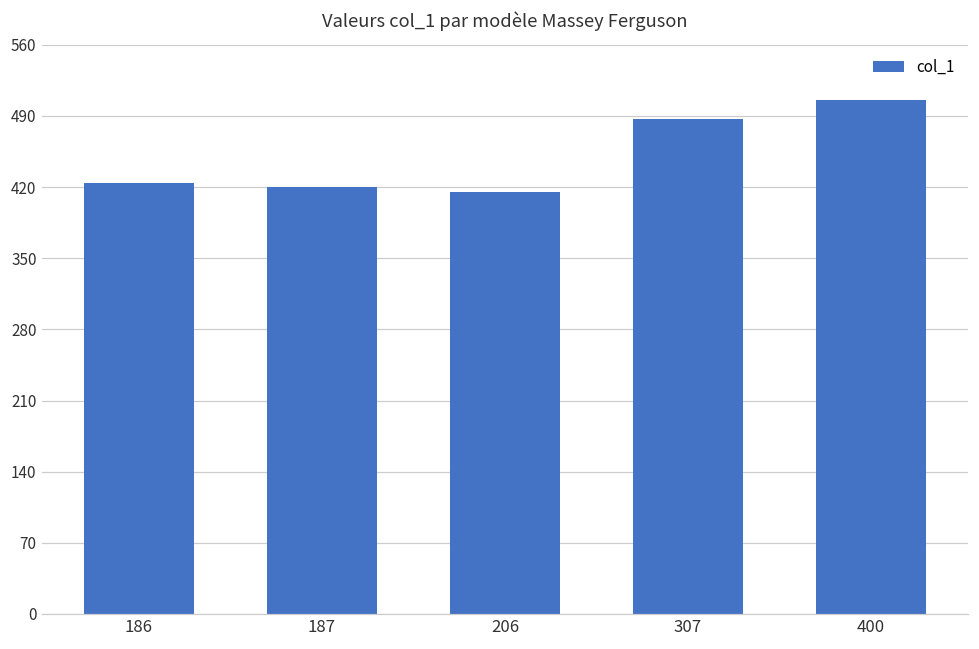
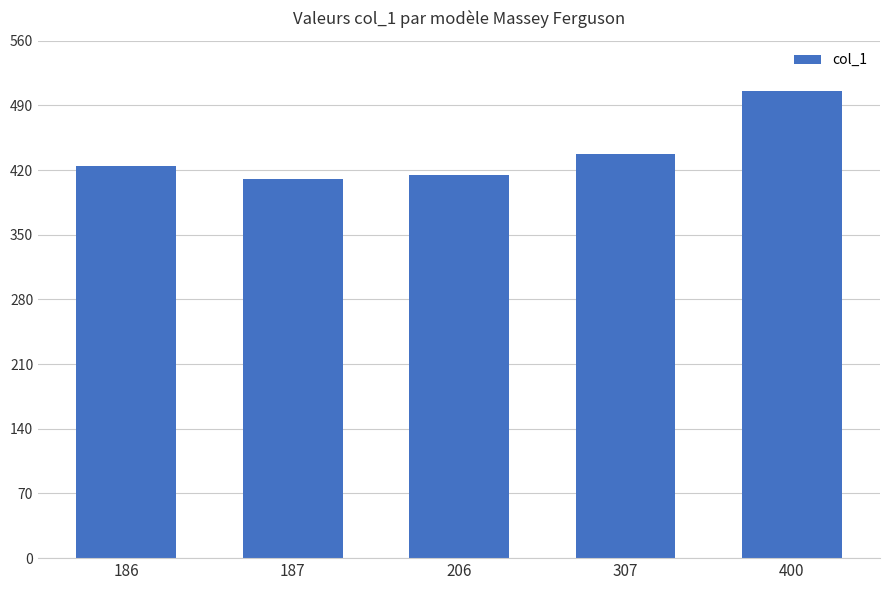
  {
    "186": 420,
-   "187": 420,
+   "187": 410,
    "206": 420,
-   "307": 490,
+   "307": 440,
    "400": 510
  }
